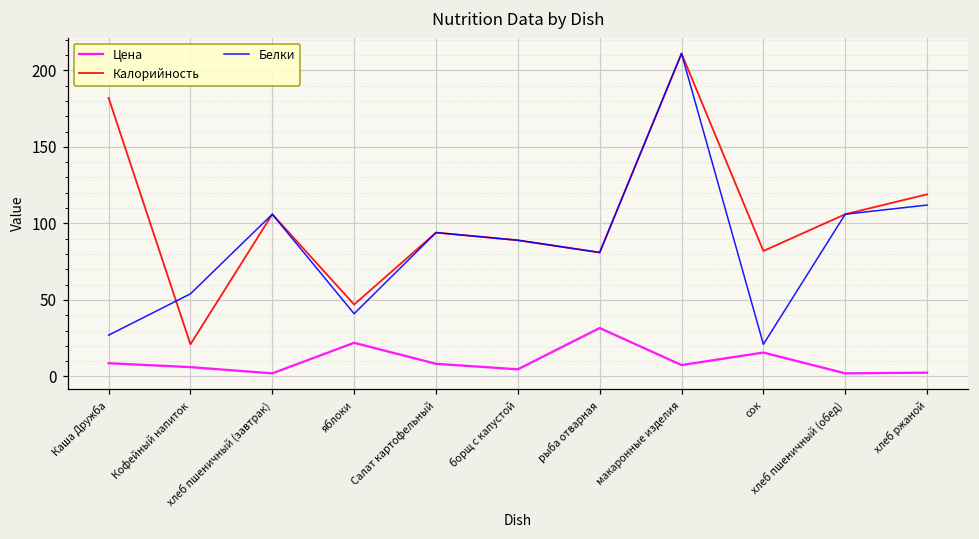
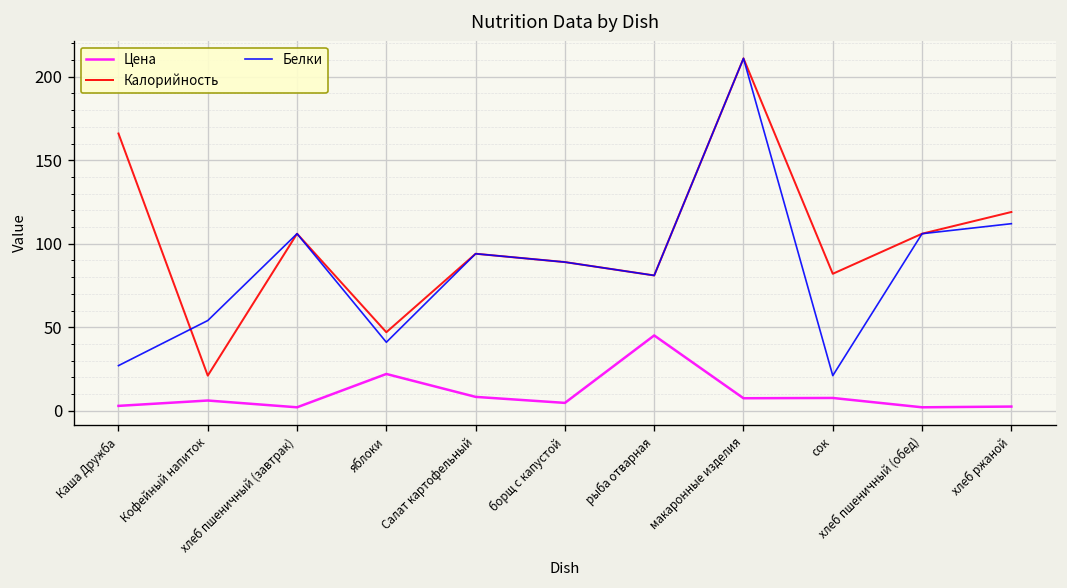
  {
    "Цена": {
-     "Каша Дружба": 9,
+     "Каша Дружба": 3,
      "Кофейный напиток": 6,
      "хлеб пшеничный (завтрак)": 2,
      "яблоки": 22,
      "Салат картофельный": 8,
      "борщ с капустой": 5,
-     "рыба отварная": 32,
+     "рыба отварная": 45,
      "макаронные изделия": 7,
-     "сок": 16,
+     "сок": 8,
      "хлеб пшеничный (обед)": 2,
      "хлеб ржаной": 2
    },
    "Калорийность": {
-     "Каша Дружба": 182,
+     "Каша Дружба": 166,
      "Кофейный напиток": 21,
      "яблоки": 47,
      "сок": 82,
      "хлеб ржаной": 119
    },
    "Белки": {
      "Каша Дружба": 27,
      "Кофейный напиток": 54,
      "яблоки": 41,
      "сок": 21,
      "хлеб ржаной": 112
    }
  }
